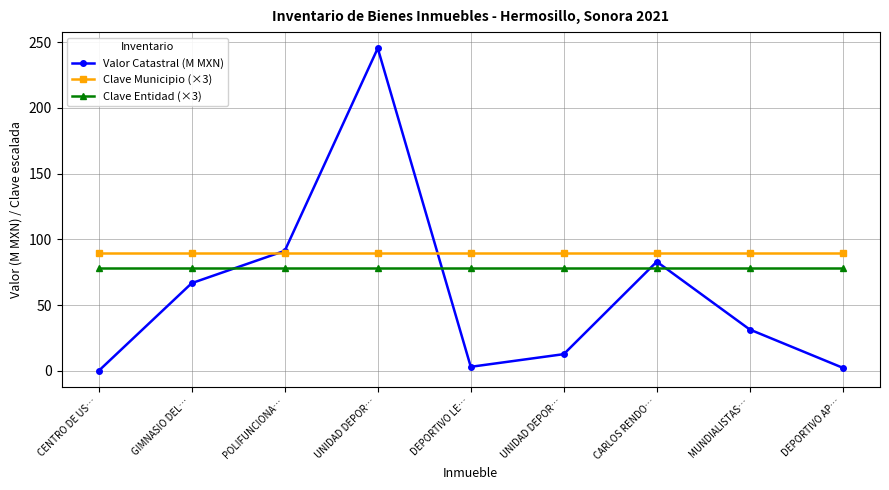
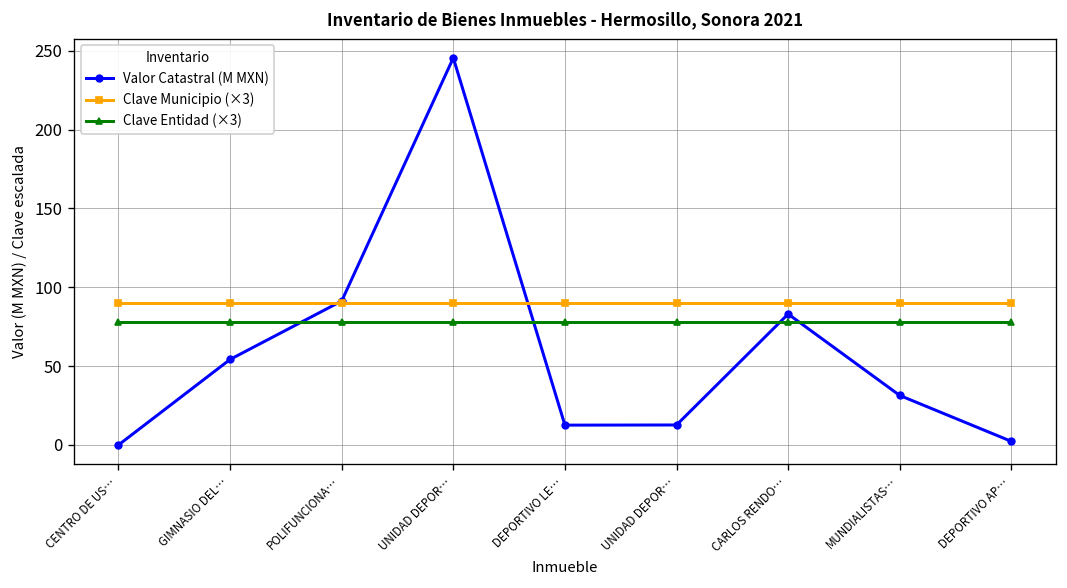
  {
    "Valor Catastral (M MXN)": {
      "CENTRO DE US…": 0,
-     "GIMNASIO DEL…": 67,
-     "DEPORTIVO LE…": 3,
+     "GIMNASIO DEL…": 54,
+     "DEPORTIVO LE…": 13,
      "CARLOS RENDO…": 83,
      "MUNDIALISTAS…": 31,
      "DEPORTIVO AP…": 2
    },
    "Clave Municipio (×3)": {
      "CENTRO DE US…": 90,
      "GIMNASIO DEL…": 90,
      "DEPORTIVO LE…": 90,
      "CARLOS RENDO…": 90,
      "MUNDIALISTAS…": 90,
      "DEPORTIVO AP…": 90
    },
    "Clave Entidad (×3)": {
      "CENTRO DE US…": 78,
      "GIMNASIO DEL…": 78,
      "POLIFUNCIONA…": 78,
      "DEPORTIVO LE…": 78,
      "CARLOS RENDO…": 78,
      "MUNDIALISTAS…": 78,
      "DEPORTIVO AP…": 78
    }
  }
